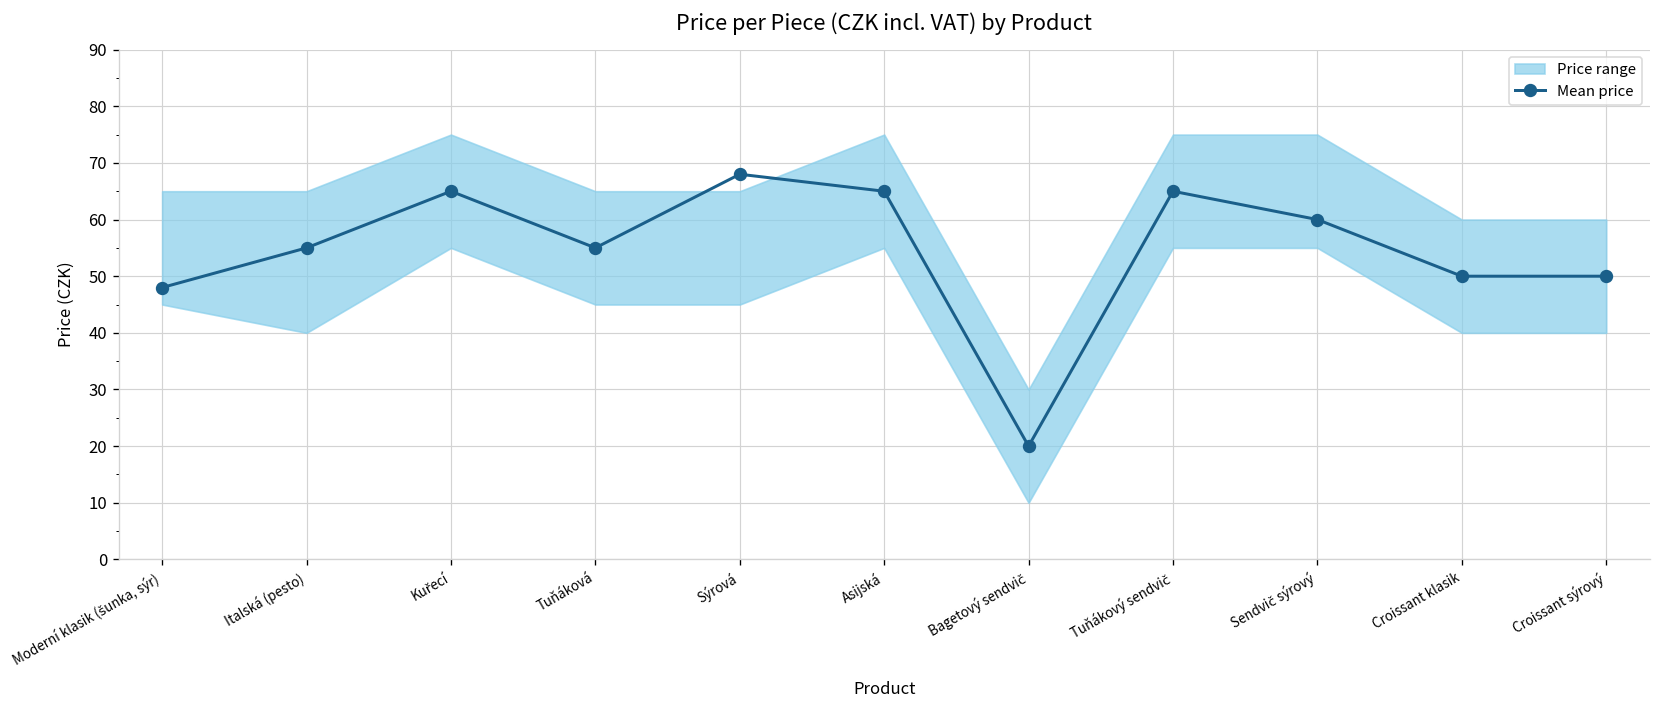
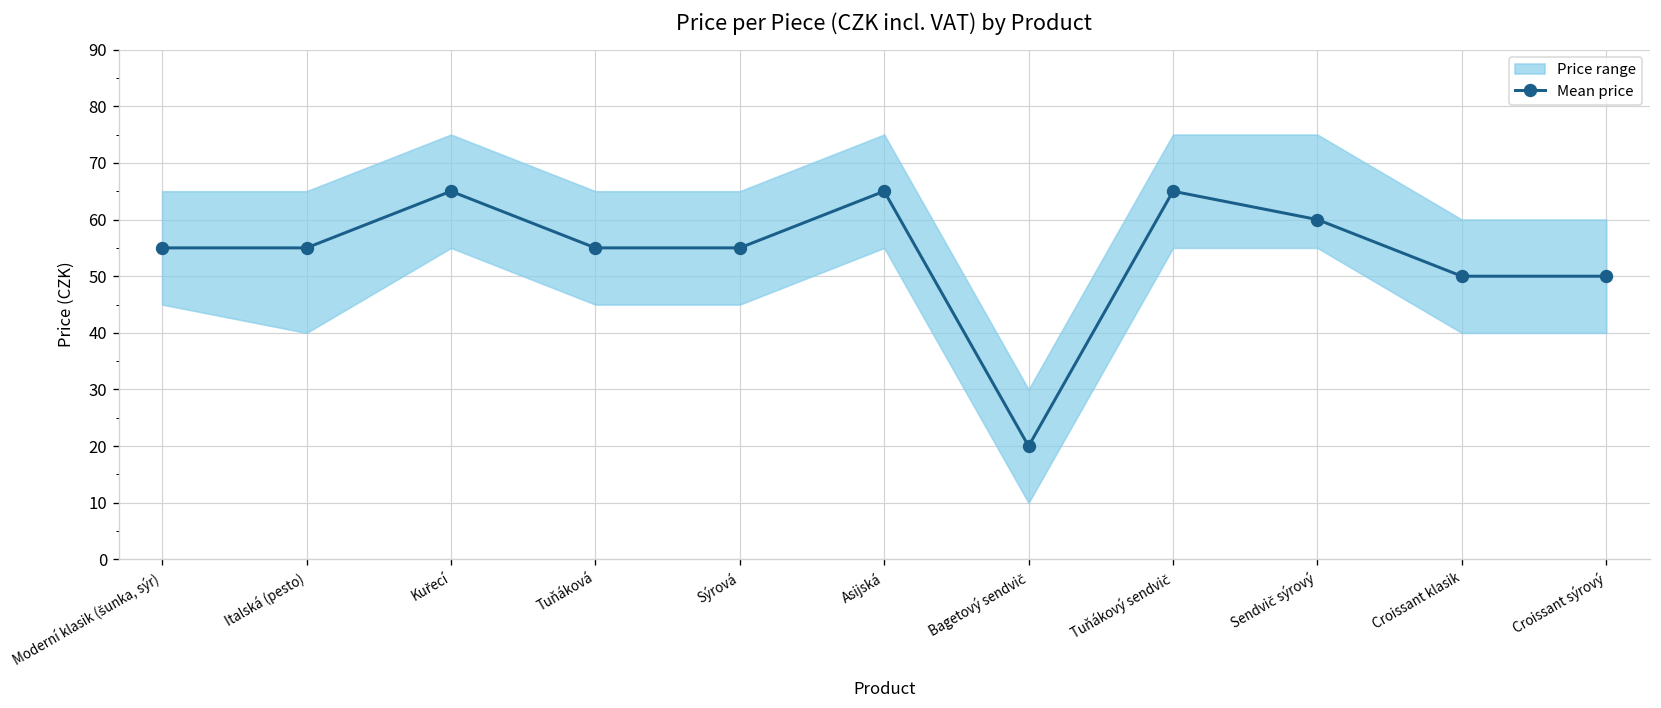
  {
    "Mean price": {
-     "Moderní klasik (šunka, sýr)": 48,
+     "Moderní klasik (šunka, sýr)": 55,
      "Italská (pesto)": 55,
      "Kuřecí": 65,
      "Tuňáková": 55,
-     "Sýrová": 68,
+     "Sýrová": 55,
      "Asijská": 65,
      "Bagetový sendvič": 20,
      "Tuňákový sendvič": 65,
      "Sendvič sýrový": 60,
      "Croissant klasik": 50,
      "Croissant sýrový": 50
    }
  }
